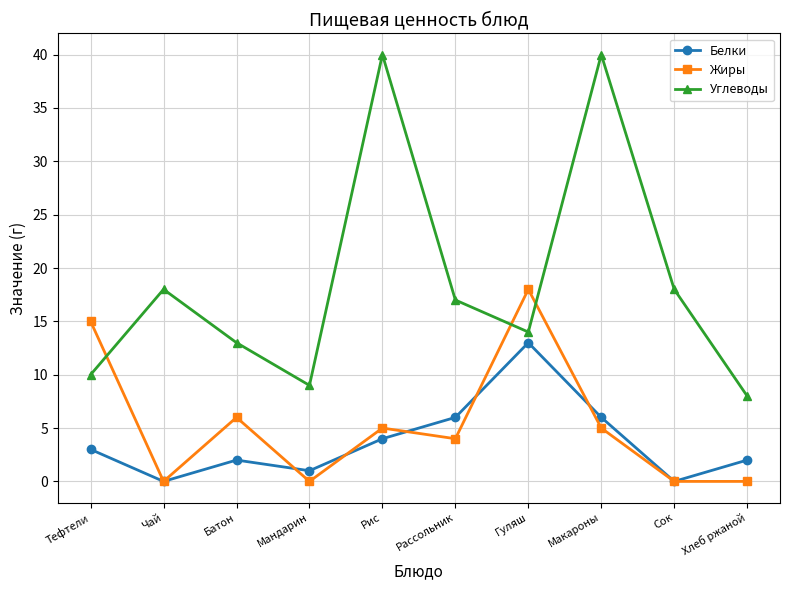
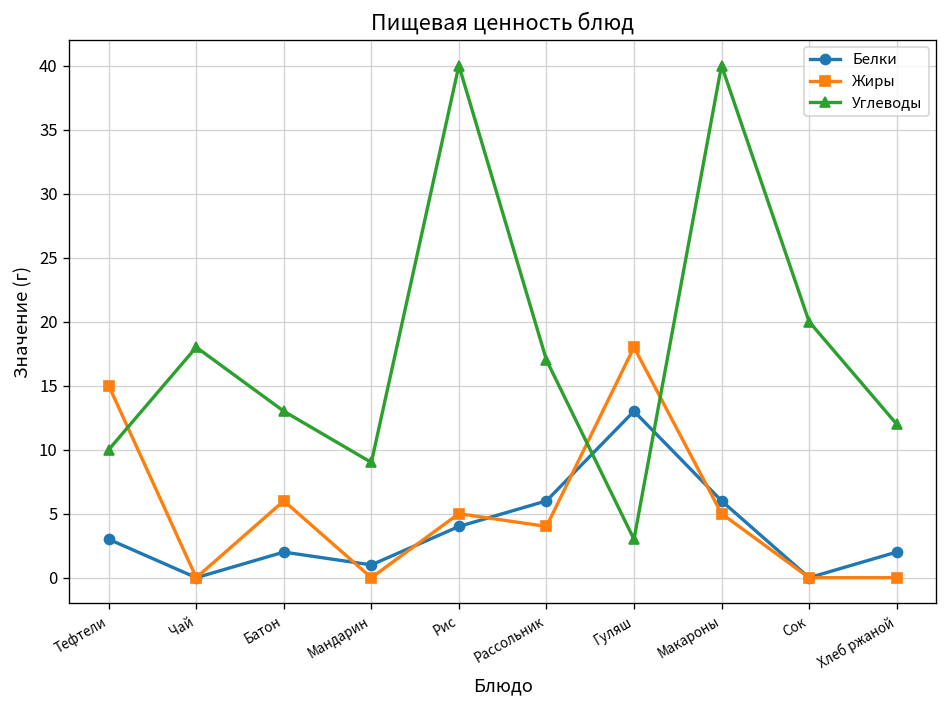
  {
    "Белки": {
      "Тефтели": 3,
      "Батон": 2,
      "Мандарин": 1,
      "Рис": 4,
      "Рассольник": 6,
      "Гуляш": 13,
      "Макароны": 6,
      "Хлеб ржаной": 2
    },
    "Жиры": {
      "Тефтели": 15,
      "Батон": 6,
      "Мандарин": 0,
      "Рис": 5,
      "Рассольник": 4,
      "Гуляш": 18,
      "Макароны": 5,
      "Хлеб ржаной": 0
    },
    "Углеводы": {
      "Тефтели": 10,
      "Чай": 18,
      "Батон": 13,
      "Мандарин": 9,
      "Рис": 40,
      "Рассольник": 17,
-     "Гуляш": 14,
+     "Гуляш": 3,
      "Макароны": 40,
-     "Сок": 18,
-     "Хлеб ржаной": 8
+     "Сок": 20,
+     "Хлеб ржаной": 12
    }
  }
